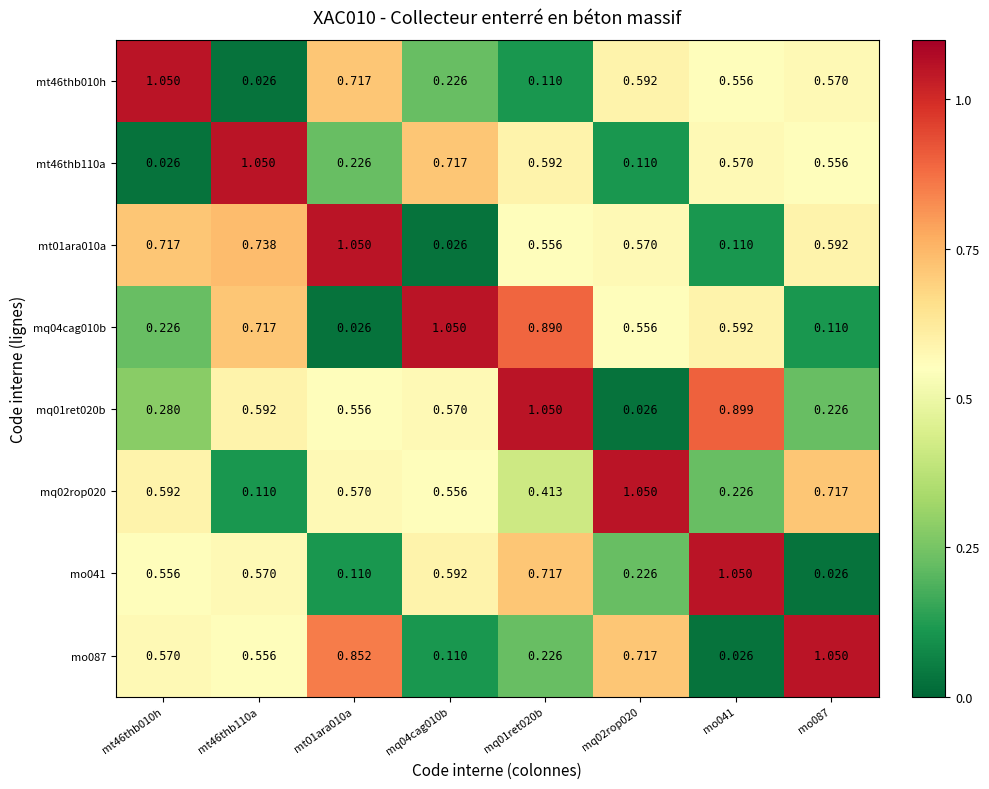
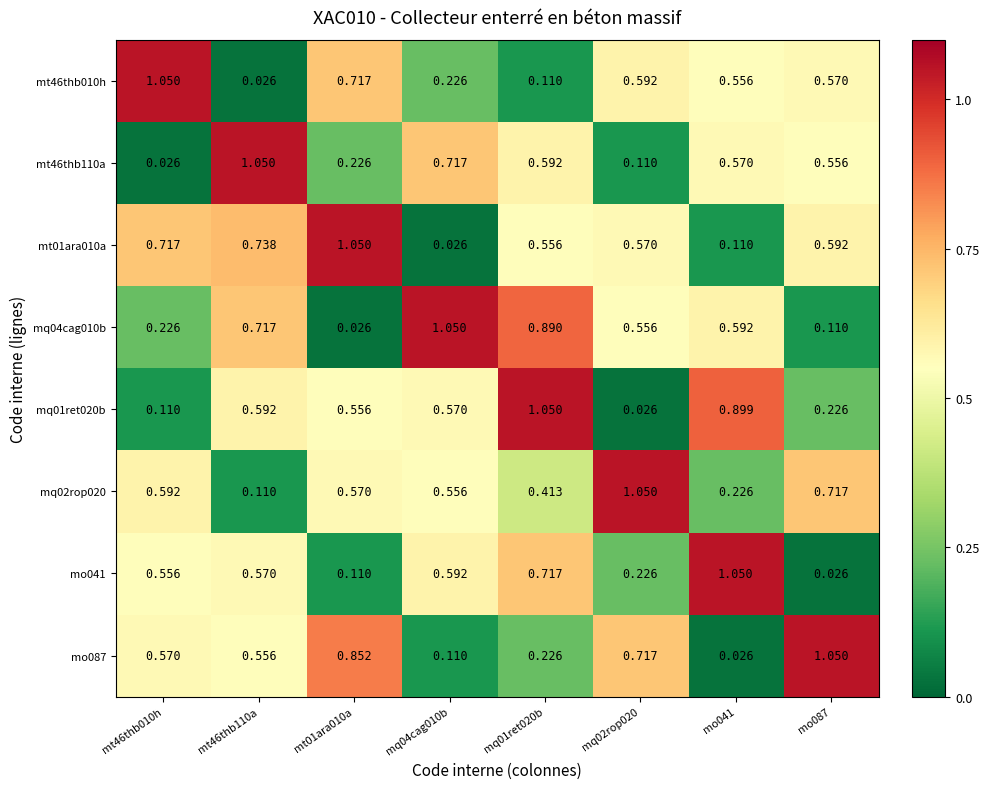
  {
    "mt46thb010h": {
      "mt46thb010h": 1.050,
      "mt46thb110a": 0.026,
      "mt01ara010a": 0.717,
      "mq04cag010b": 0.226,
      "mq01ret020b": 0.110,
      "mq02rop020": 0.592,
      "mo041": 0.556,
      "mo087": 0.570
    },
    "mt46thb110a": {
      "mt46thb010h": 0.026,
      "mt46thb110a": 1.050,
      "mt01ara010a": 0.226,
      "mq04cag010b": 0.717,
      "mq01ret020b": 0.592,
      "mq02rop020": 0.110,
      "mo041": 0.570,
      "mo087": 0.556
    },
    "mt01ara010a": {
      "mt46thb010h": 0.717,
      "mt46thb110a": 0.738,
      "mt01ara010a": 1.050,
      "mq04cag010b": 0.026,
      "mq01ret020b": 0.556,
      "mq02rop020": 0.570,
      "mo041": 0.110,
      "mo087": 0.592
    },
    "mq04cag010b": {
      "mt46thb010h": 0.226,
      "mt46thb110a": 0.717,
      "mt01ara010a": 0.026,
      "mq04cag010b": 1.050,
      "mq01ret020b": 0.890,
      "mq02rop020": 0.556,
      "mo041": 0.592,
      "mo087": 0.110
    },
    "mq01ret020b": {
-     "mt46thb010h": 0.280,
+     "mt46thb010h": 0.110,
      "mt46thb110a": 0.592,
      "mt01ara010a": 0.556,
      "mq04cag010b": 0.570,
      "mq01ret020b": 1.050,
      "mq02rop020": 0.026,
      "mo041": 0.899,
      "mo087": 0.226
    },
    "mq02rop020": {
      "mt46thb010h": 0.592,
      "mt46thb110a": 0.110,
      "mt01ara010a": 0.570,
      "mq04cag010b": 0.556,
      "mq01ret020b": 0.413,
      "mq02rop020": 1.050,
      "mo041": 0.226,
      "mo087": 0.717
    },
    "mo041": {
      "mt46thb010h": 0.556,
      "mt46thb110a": 0.570,
      "mt01ara010a": 0.110,
      "mq04cag010b": 0.592,
      "mq01ret020b": 0.717,
      "mq02rop020": 0.226,
      "mo041": 1.050,
      "mo087": 0.026
    },
    "mo087": {
      "mt46thb010h": 0.570,
      "mt46thb110a": 0.556,
      "mt01ara010a": 0.852,
      "mq04cag010b": 0.110,
      "mq01ret020b": 0.226,
      "mq02rop020": 0.717,
      "mo041": 0.026,
      "mo087": 1.050
    }
  }
